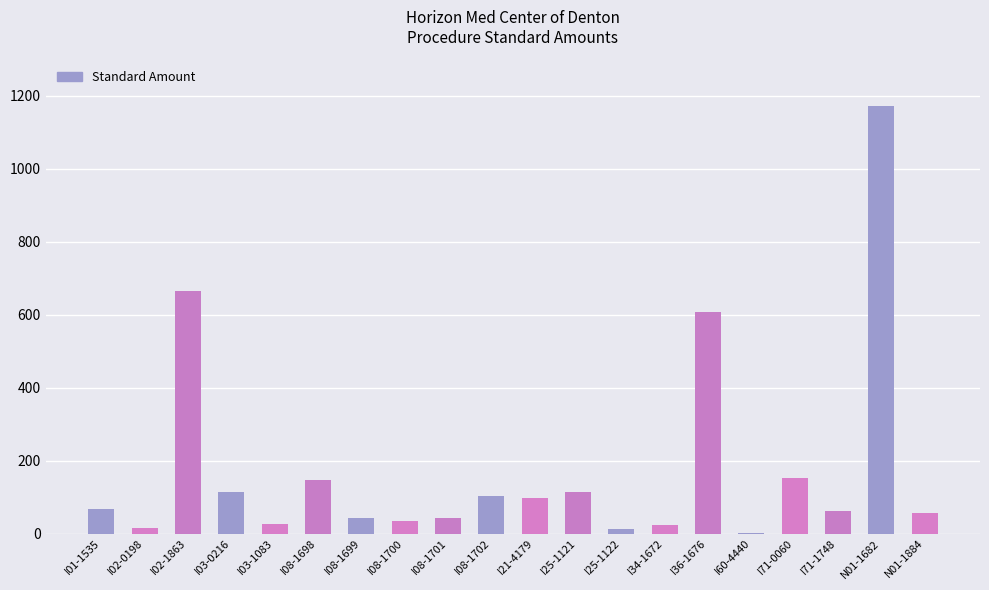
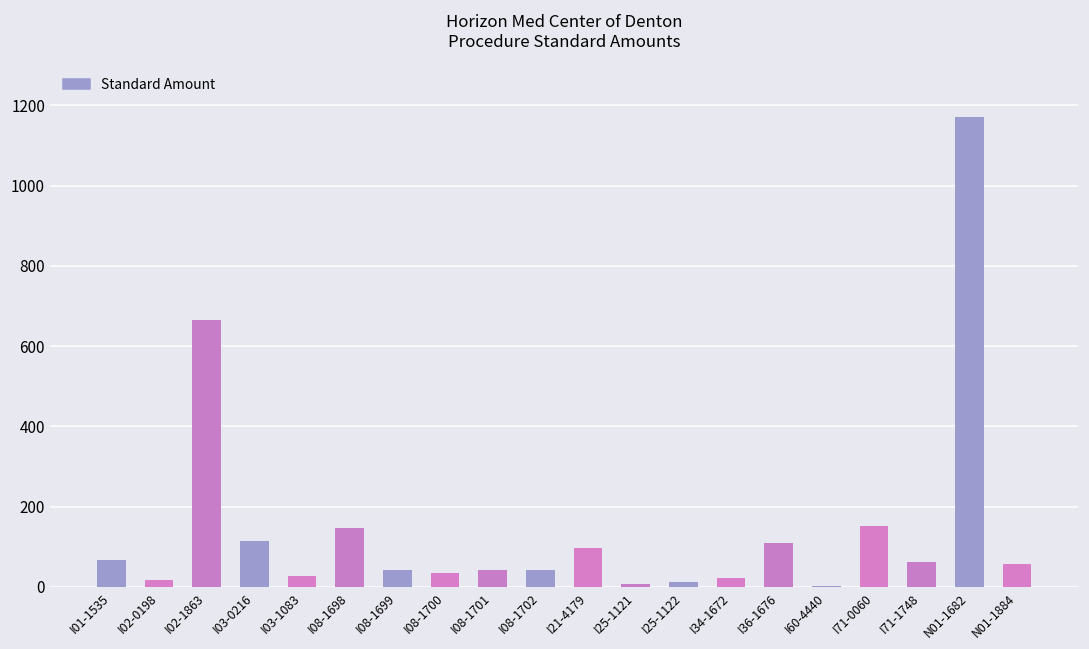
  {
    "I01-1535": 70,
    "I02-0198": 20,
    "I02-1863": 670,
    "I03-0216": 110,
    "I03-1083": 30,
    "I08-1698": 150,
    "I08-1699": 40,
    "I08-1700": 30,
    "I08-1701": 40,
-   "I08-1702": 100,
+   "I08-1702": 40,
    "I21-4179": 100,
-   "I25-1121": 110,
+   "I25-1121": 10,
    "I25-1122": 10,
    "I34-1672": 20,
-   "I36-1676": 610,
+   "I36-1676": 110,
    "I71-0060": 150,
    "I71-1748": 60,
    "N01-1682": 1170,
    "N01-1884": 60
  }
